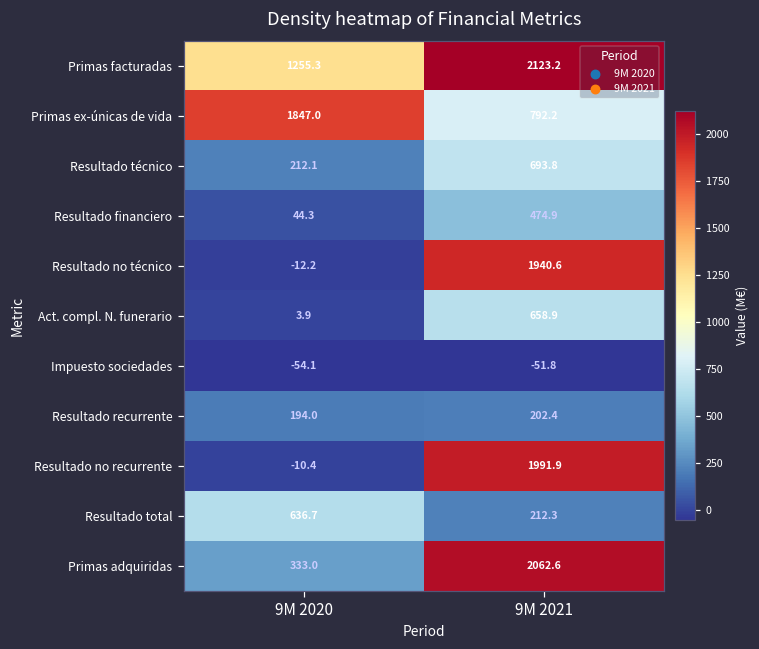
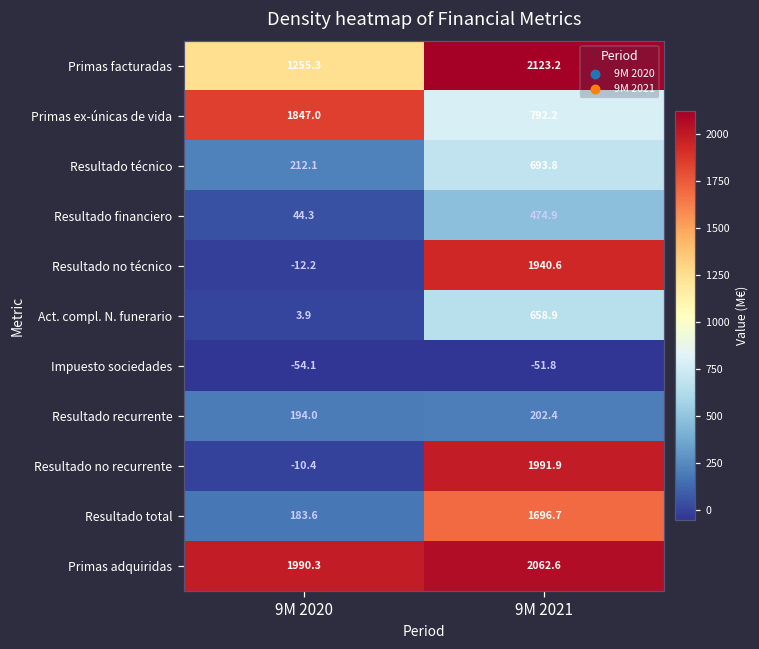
  {
    "Primas facturadas": {
      "9M 2020": 1255.3,
      "9M 2021": 2123.2
    },
    "Primas ex-únicas de vida": {
      "9M 2020": 1847.0
    },
    "Resultado técnico": {
      "9M 2020": 212.1,
      "9M 2021": 693.8
    },
    "Resultado financiero": {
      "9M 2020": 44.3,
      "9M 2021": 474.9
    },
    "Resultado no técnico": {
      "9M 2020": -12.2,
      "9M 2021": 1940.6
    },
    "Act. compl. N. funerario": {
      "9M 2020": 3.9,
      "9M 2021": 658.9
    },
    "Impuesto sociedades": {
      "9M 2020": -54.1,
      "9M 2021": -51.8
    },
    "Resultado recurrente": {
      "9M 2020": 194.0,
      "9M 2021": 202.4
    },
    "Resultado no recurrente": {
      "9M 2020": -10.4,
      "9M 2021": 1991.9
    },
    "Resultado total": {
-     "9M 2020": 636.7,
-     "9M 2021": 212.3
+     "9M 2020": 183.6,
+     "9M 2021": 1696.7
    },
    "Primas adquiridas": {
-     "9M 2020": 333.0,
+     "9M 2020": 1990.3,
      "9M 2021": 2062.6
    }
  }
